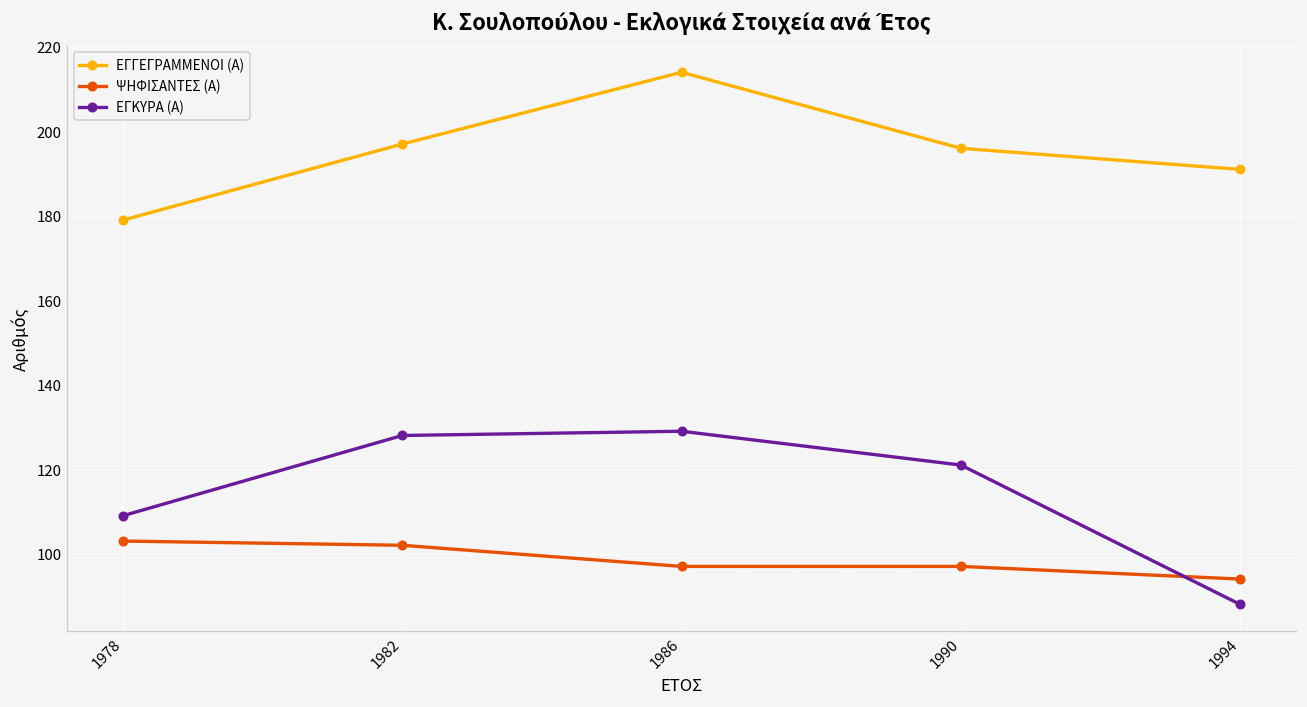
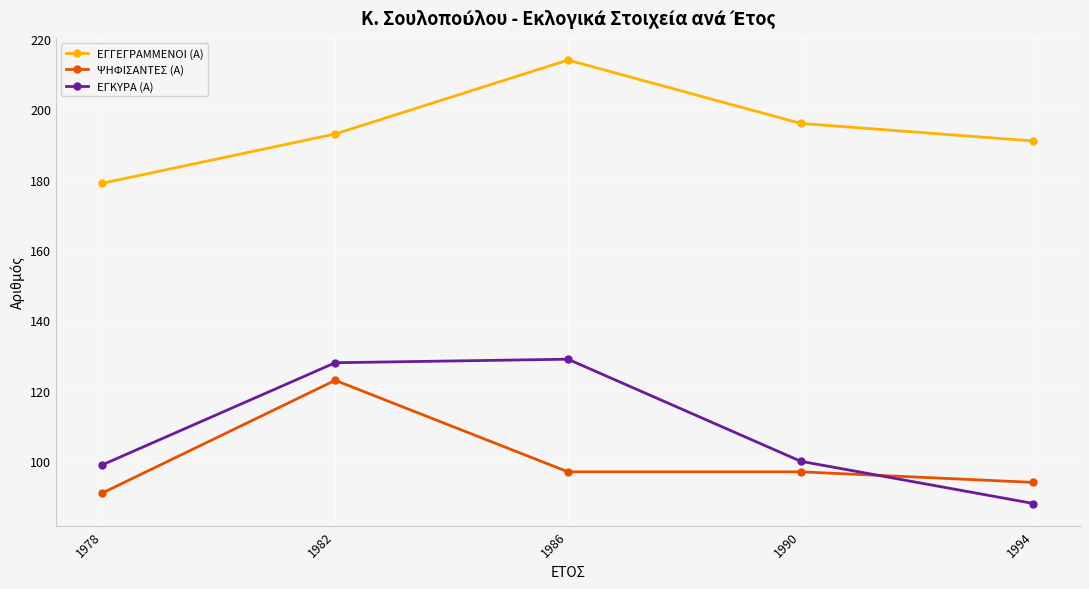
  {
    "ΕΓΓΕΓΡΑΜΜΕΝΟΙ (Α)": {
      "1978": 179,
-     "1982": 197,
+     "1982": 193,
      "1986": 214,
      "1990": 196,
      "1994": 191
    },
    "ΨΗΦΙΣΑΝΤΕΣ (Α)": {
-     "1978": 103,
-     "1982": 102,
+     "1978": 91,
+     "1982": 123,
      "1986": 97,
      "1990": 97,
      "1994": 94
    },
    "ΕΓΚΥΡΑ (Α)": {
-     "1978": 109,
+     "1978": 99,
      "1982": 128,
      "1986": 129,
-     "1990": 121,
+     "1990": 100,
      "1994": 88
    }
  }
